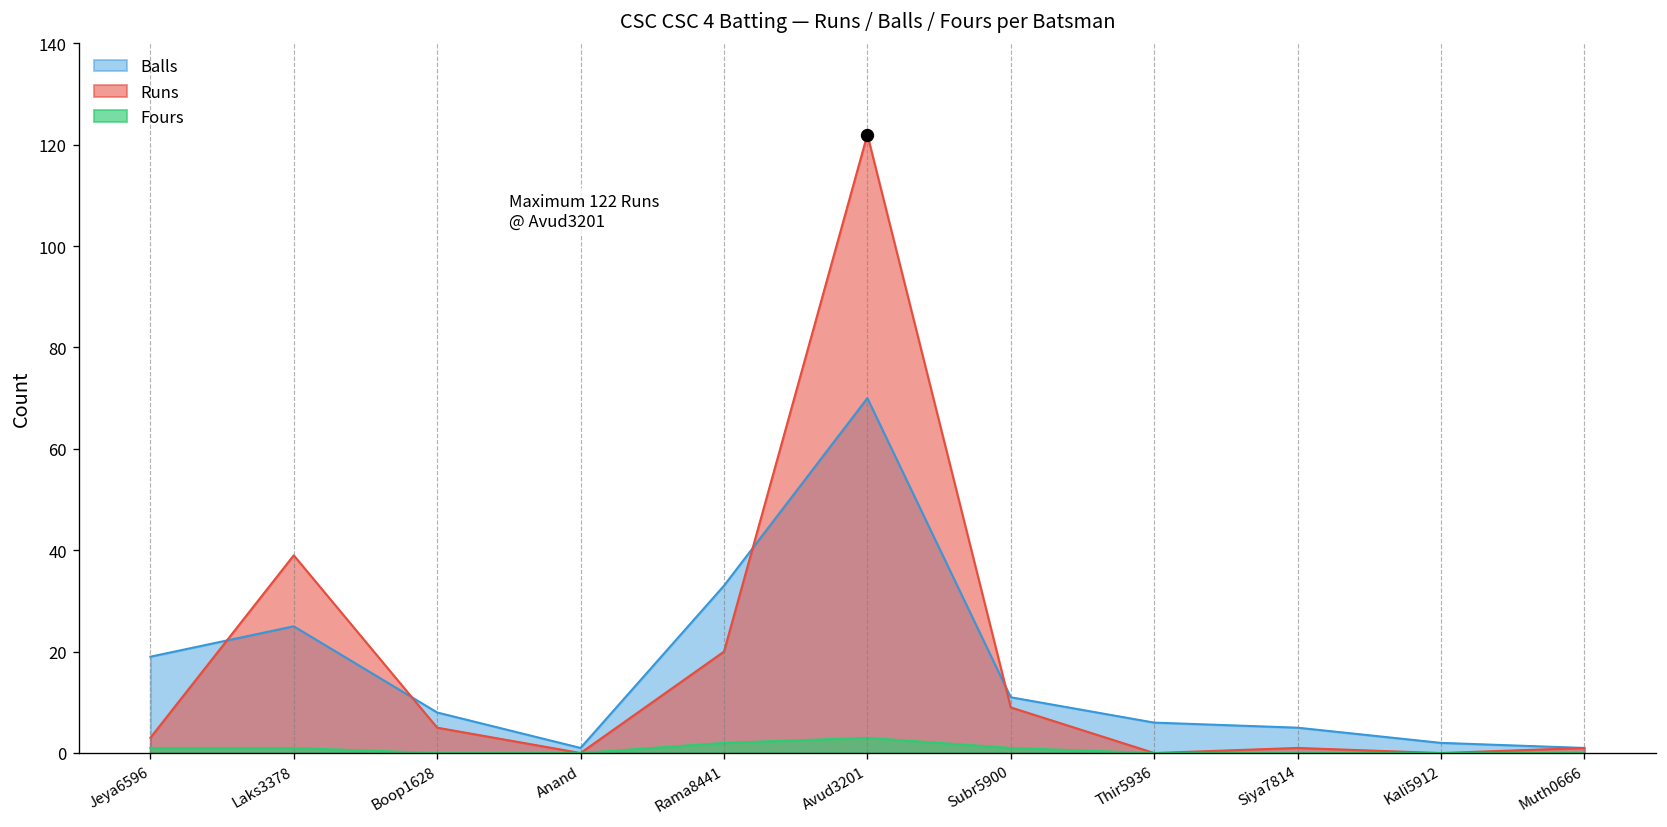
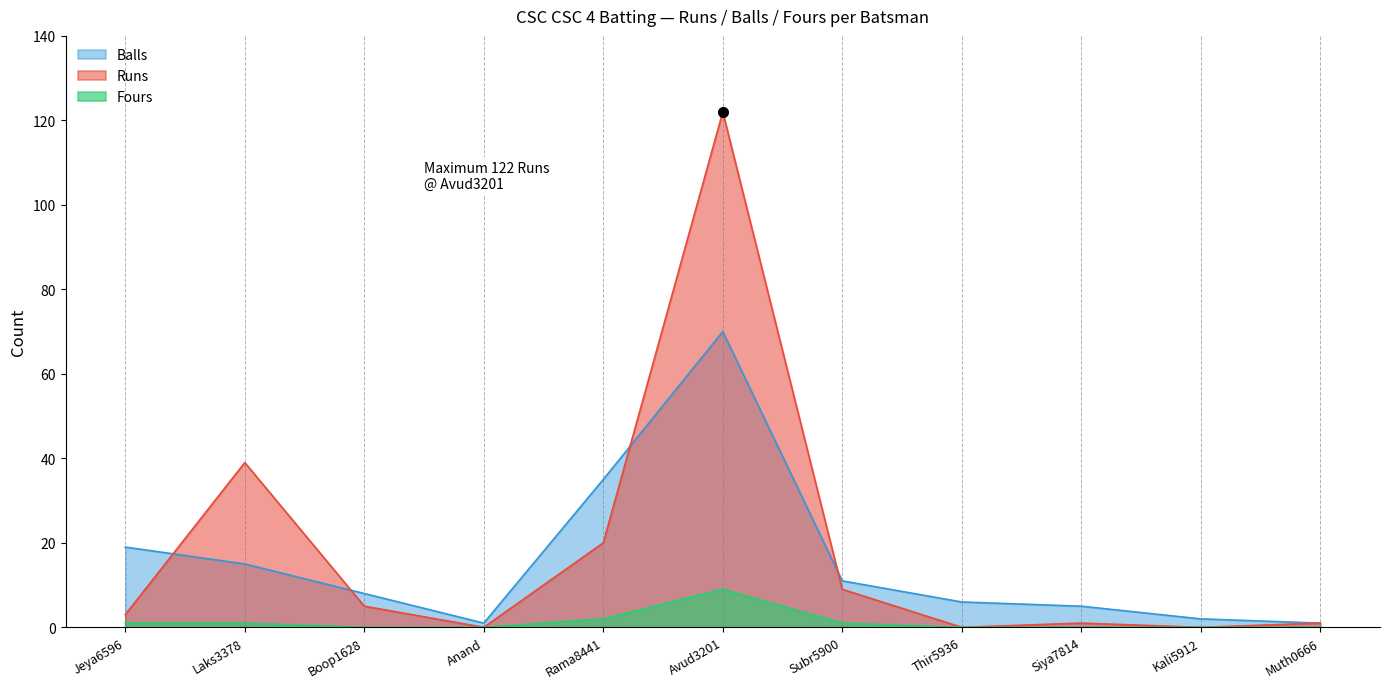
  {
    "Balls": {
      "Jeya6596": 19,
-     "Laks3378": 25,
+     "Laks3378": 15,
      "Boop1628": 8,
      "Anand": 1,
-     "Rama8441": 33,
+     "Rama8441": 35,
      "Avud3201": 70,
      "Subr5900": 11,
      "Thir5936": 6,
      "Siya7814": 5,
      "Kali5912": 2
    },
    "Runs": {
      "Jeya6596": 3,
      "Laks3378": 39,
      "Boop1628": 5,
      "Rama8441": 20,
      "Subr5900": 9,
      "Siya7814": 1
    },
    "Fours": {
      "Jeya6596": 1,
      "Laks3378": 1,
      "Boop1628": 0,
      "Rama8441": 2,
-     "Avud3201": 3,
+     "Avud3201": 9,
      "Subr5900": 1,
      "Siya7814": 0,
      "Muth0666": 0
    }
  }
